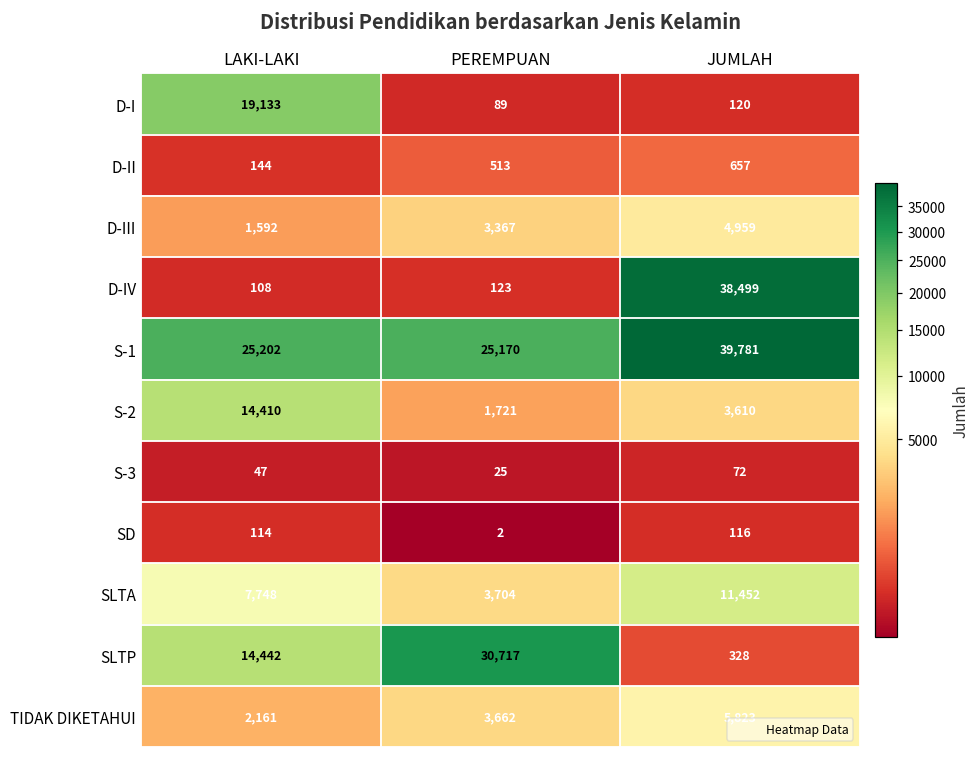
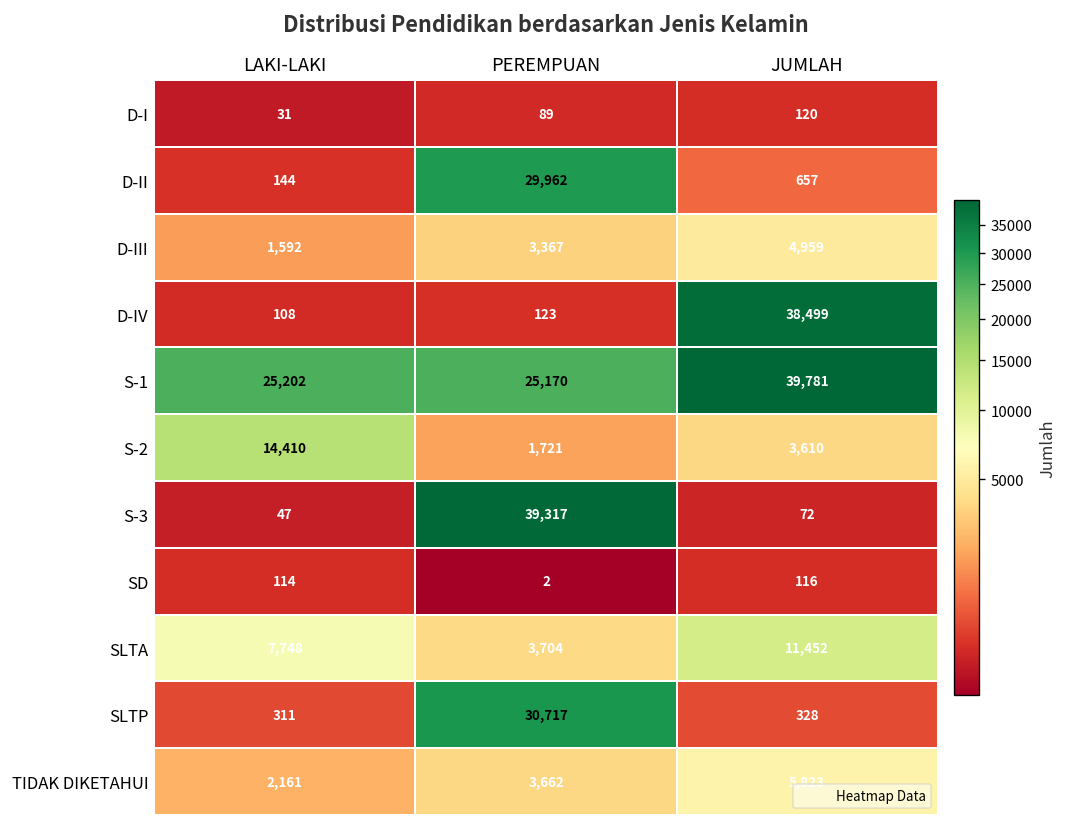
  {
    "D-I": {
-     "LAKI-LAKI": "19,133",
+     "LAKI-LAKI": "31",
      "PEREMPUAN": "89",
      "JUMLAH": "120"
    },
    "D-II": {
      "LAKI-LAKI": "144",
-     "PEREMPUAN": "513",
+     "PEREMPUAN": "29,962",
      "JUMLAH": "657"
    },
    "D-III": {
      "LAKI-LAKI": "1,592",
      "PEREMPUAN": "3,367",
      "JUMLAH": "4,959"
    },
    "D-IV": {
      "LAKI-LAKI": "108",
      "PEREMPUAN": "123",
      "JUMLAH": "38,499"
    },
    "S-1": {
      "LAKI-LAKI": "25,202",
      "PEREMPUAN": "25,170",
      "JUMLAH": "39,781"
    },
    "S-2": {
      "LAKI-LAKI": "14,410",
      "PEREMPUAN": "1,721",
      "JUMLAH": "3,610"
    },
    "S-3": {
      "LAKI-LAKI": "47",
-     "PEREMPUAN": "25",
+     "PEREMPUAN": "39,317",
      "JUMLAH": "72"
    },
    "SD": {
      "LAKI-LAKI": "114",
      "PEREMPUAN": "2",
      "JUMLAH": "116"
    },
    "SLTA": {
      "LAKI-LAKI": "7,748",
      "PEREMPUAN": "3,704",
      "JUMLAH": "11,452"
    },
    "SLTP": {
-     "LAKI-LAKI": "14,442",
+     "LAKI-LAKI": "311",
      "PEREMPUAN": "30,717",
      "JUMLAH": "328"
    },
    "TIDAK DIKETAHUI": {
      "LAKI-LAKI": "2,161",
      "PEREMPUAN": "3,662"
    }
  }
